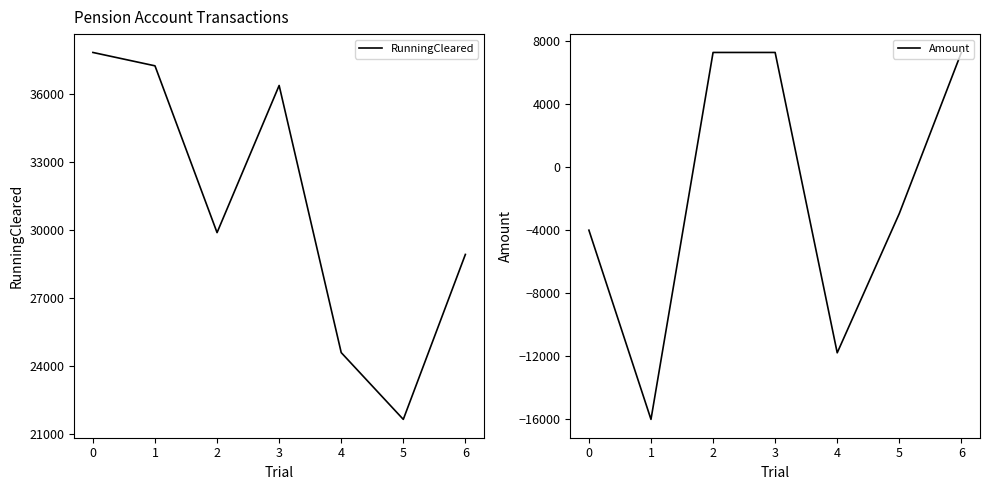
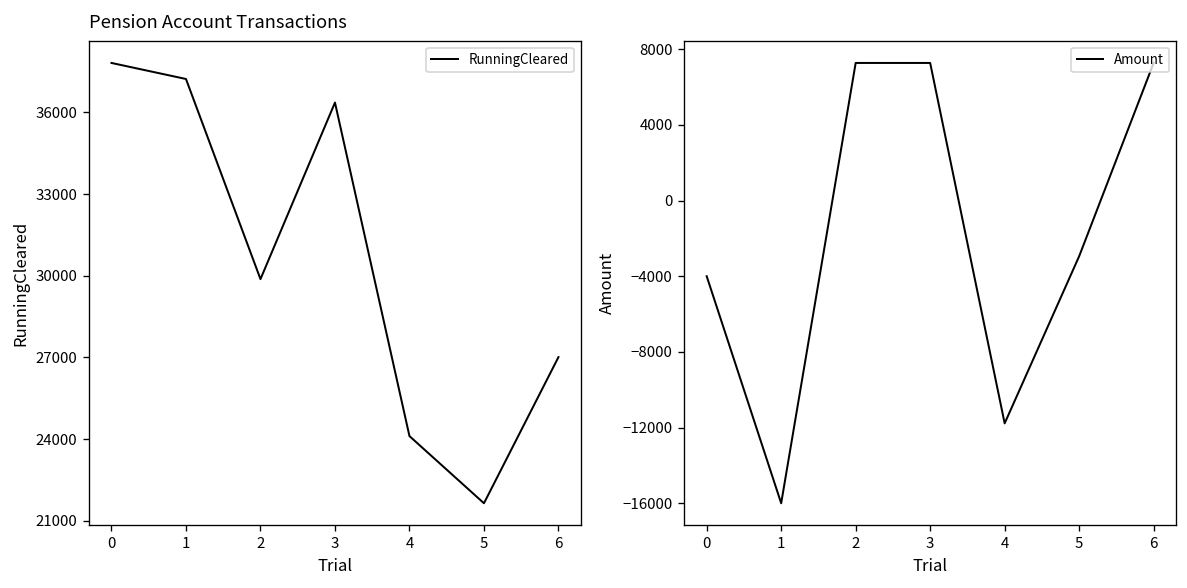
  {
    "Pension Account Transactions": {
      "0": 37800,
      "1": 37200,
      "2": 29900,
      "3": 36400,
-     "4": 24600,
+     "4": 24100,
      "5": 21600,
-     "6": 28900
+     "6": 27000
    }
  }
